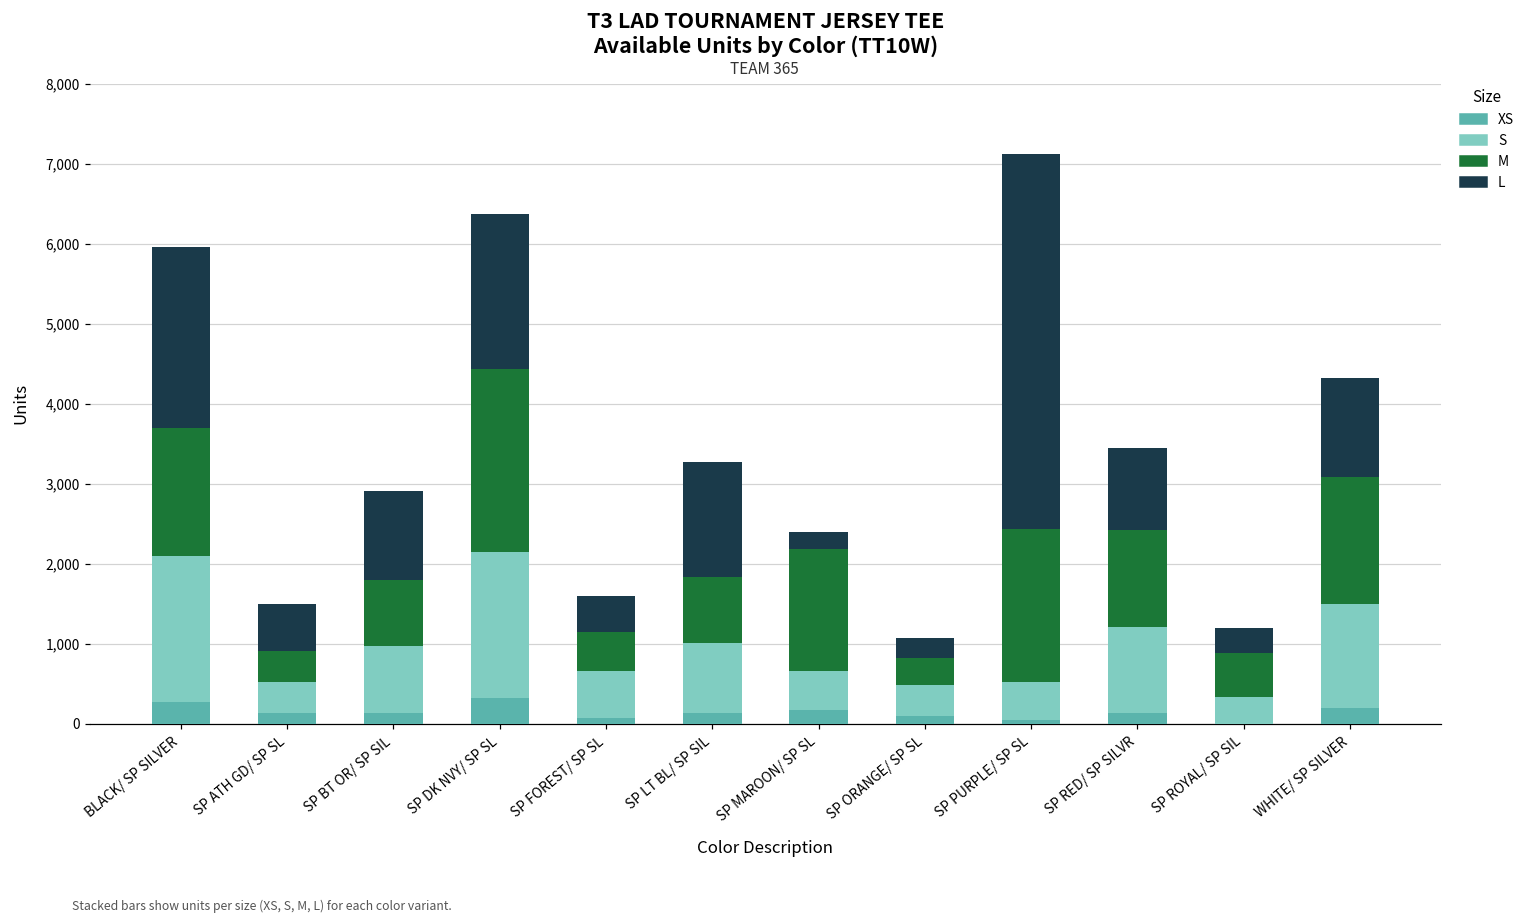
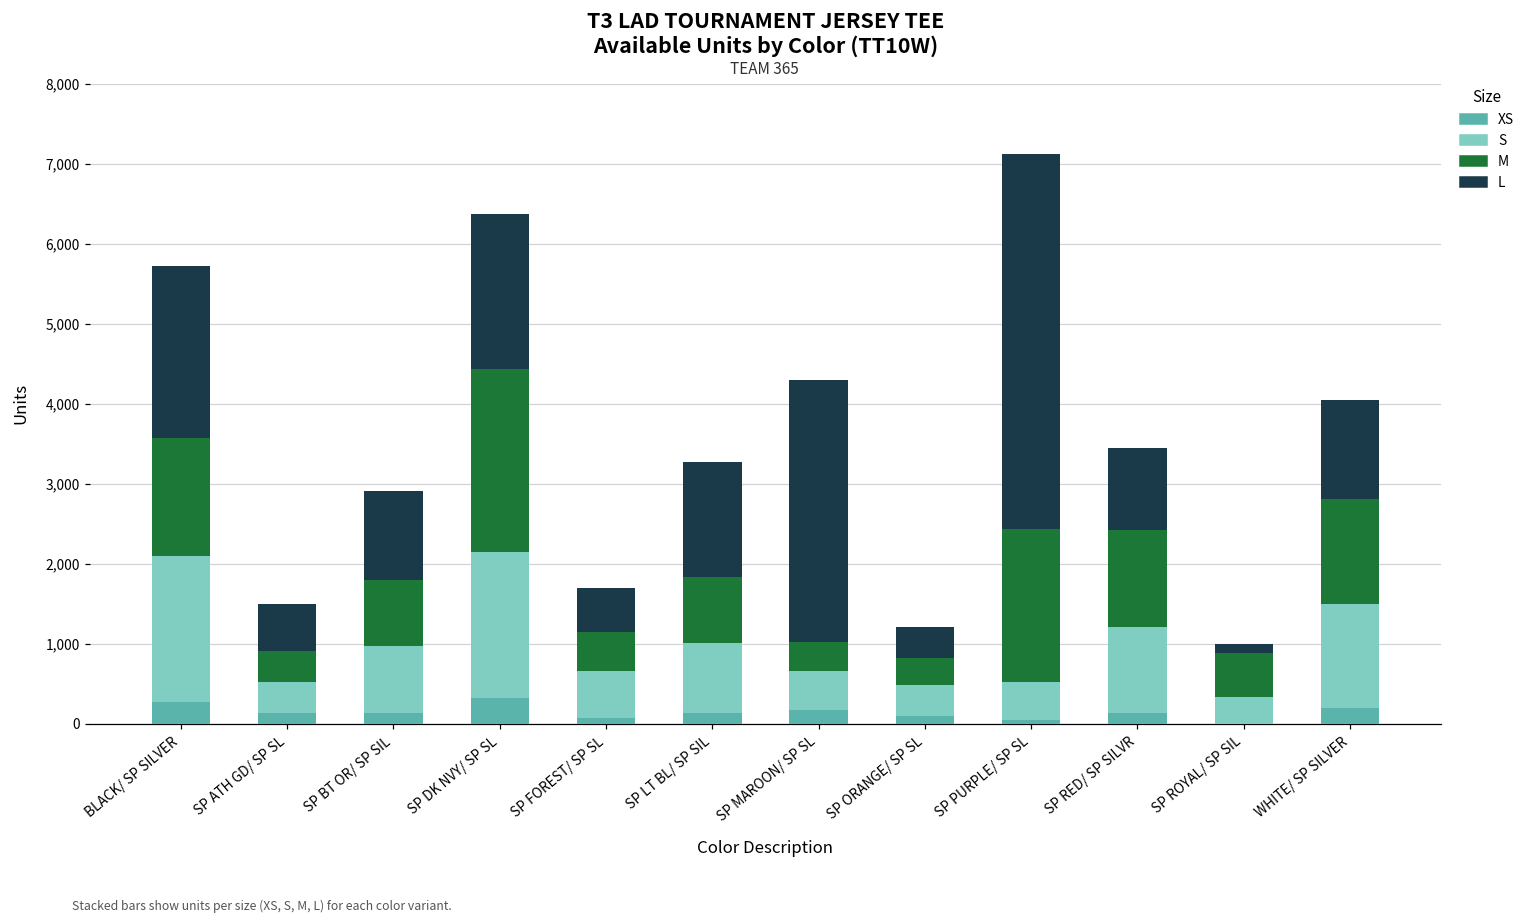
  {
    "M": {
-     "BLACK/ SP SILVER": "1,600",
+     "BLACK/ SP SILVER": "1,500",
      "SP ATH GD/ SP SL": "400",
      "SP BT OR/ SP SIL": "800",
      "SP DK NVY/ SP SL": "2,300",
      "SP FOREST/ SP SL": "500",
      "SP LT BL/ SP SIL": "800",
-     "SP MAROON/ SP SL": "1,500",
+     "SP MAROON/ SP SL": "400",
      "SP ORANGE/ SP SL": "300",
      "SP PURPLE/ SP SL": "1,900",
      "SP RED/ SP SILVR": "1,200",
      "SP ROYAL/ SP SIL": "600",
-     "WHITE/ SP SILVER": "1,600"
+     "WHITE/ SP SILVER": "1,300"
    },
    "L": {
-     "BLACK/ SP SILVER": "2,300",
+     "BLACK/ SP SILVER": "2,100",
      "SP ATH GD/ SP SL": "600",
      "SP BT OR/ SP SIL": "1,100",
      "SP DK NVY/ SP SL": "1,900",
-     "SP FOREST/ SP SL": "500",
+     "SP FOREST/ SP SL": "600",
      "SP LT BL/ SP SIL": "1,400",
-     "SP MAROON/ SP SL": "200",
-     "SP ORANGE/ SP SL": "300",
+     "SP MAROON/ SP SL": "3,300",
+     "SP ORANGE/ SP SL": "400",
      "SP PURPLE/ SP SL": "4,700",
      "SP RED/ SP SILVR": "1,000",
-     "SP ROYAL/ SP SIL": "300",
+     "SP ROYAL/ SP SIL": "100",
      "WHITE/ SP SILVER": "1,200"
    }
  }
